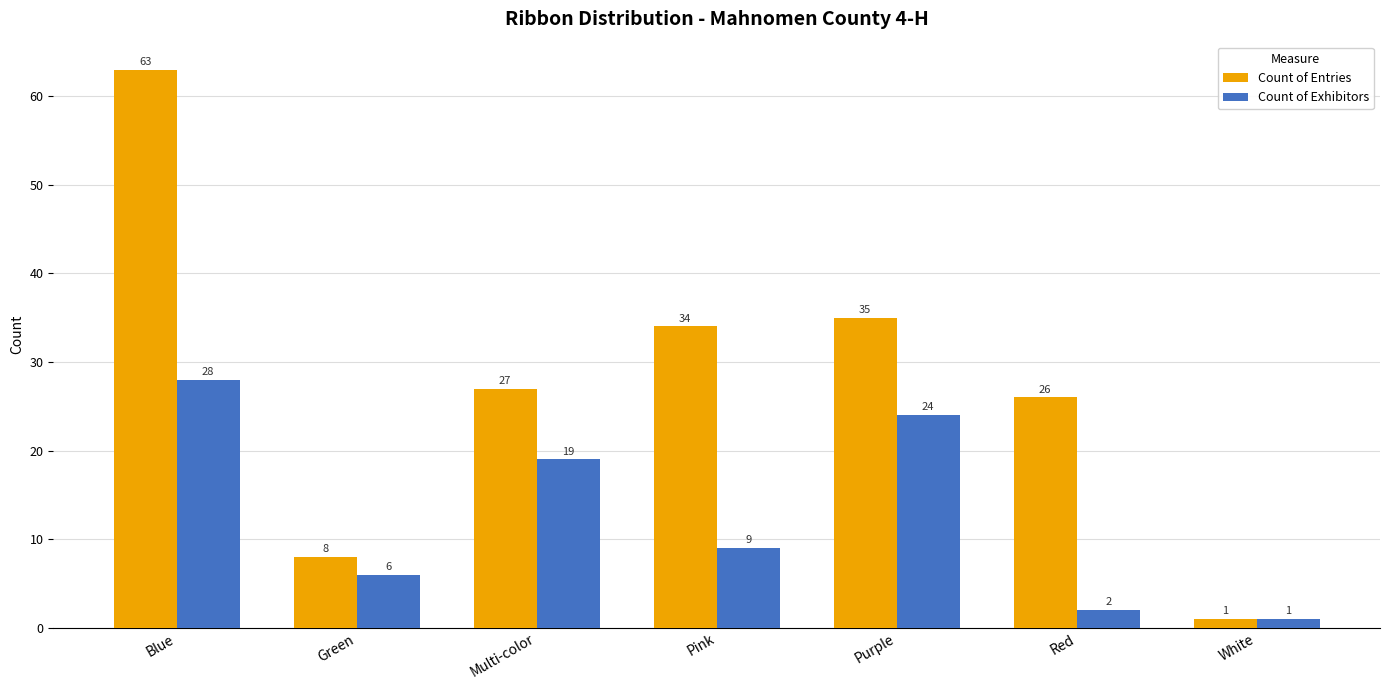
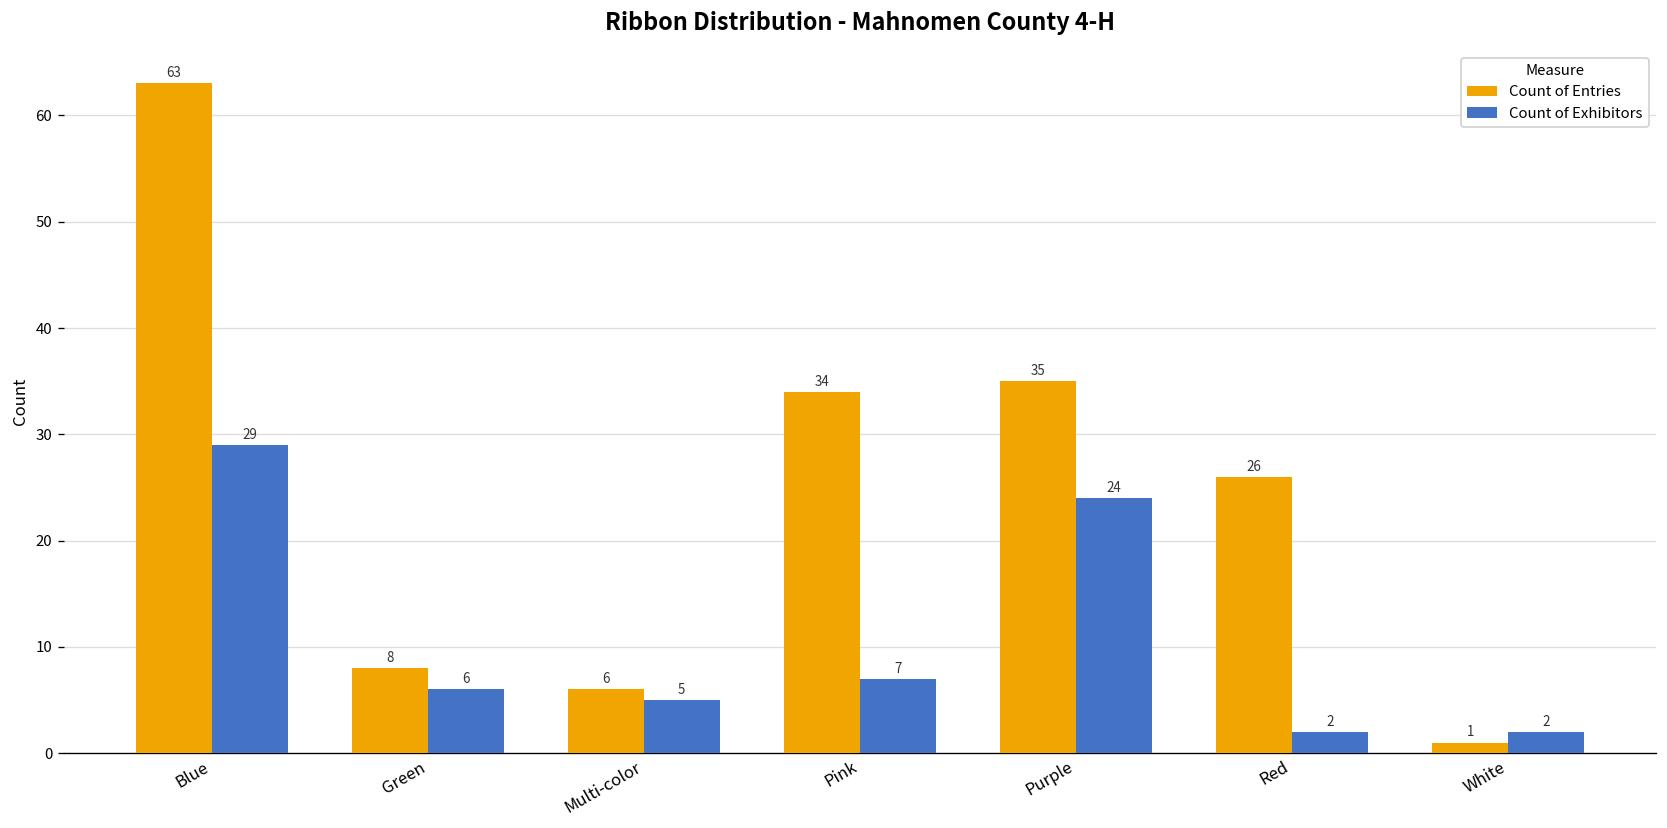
  {
    "Count of Entries": {
      "Blue": 63,
      "Green": 8,
-     "Multi-color": 27,
+     "Multi-color": 6,
      "Pink": 34,
      "Purple": 35,
      "Red": 26,
      "White": 1
    },
    "Count of Exhibitors": {
-     "Blue": 28,
+     "Blue": 29,
      "Green": 6,
-     "Multi-color": 19,
-     "Pink": 9,
+     "Multi-color": 5,
+     "Pink": 7,
      "Purple": 24,
      "Red": 2,
-     "White": 1
+     "White": 2
    }
  }
